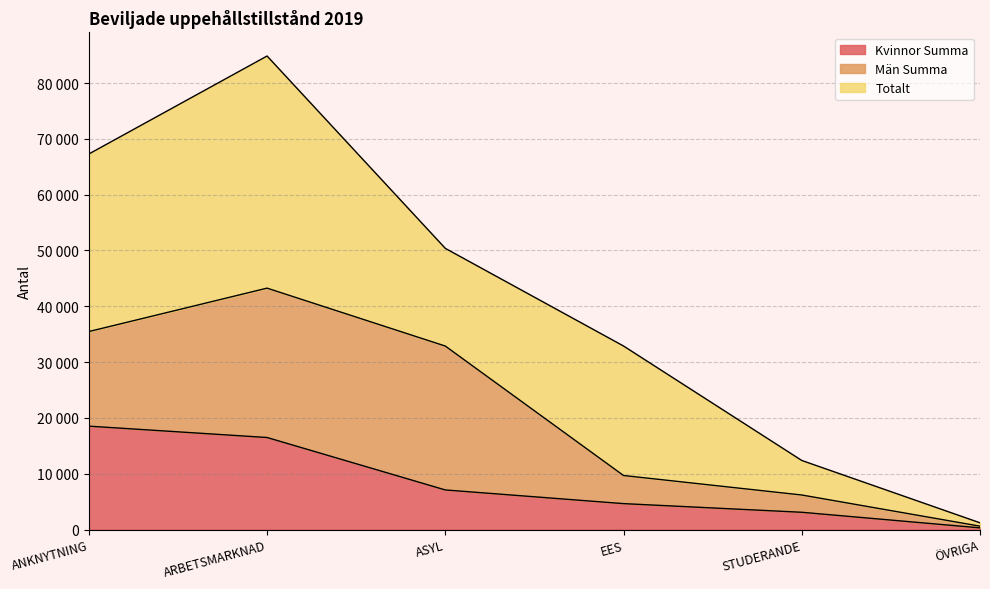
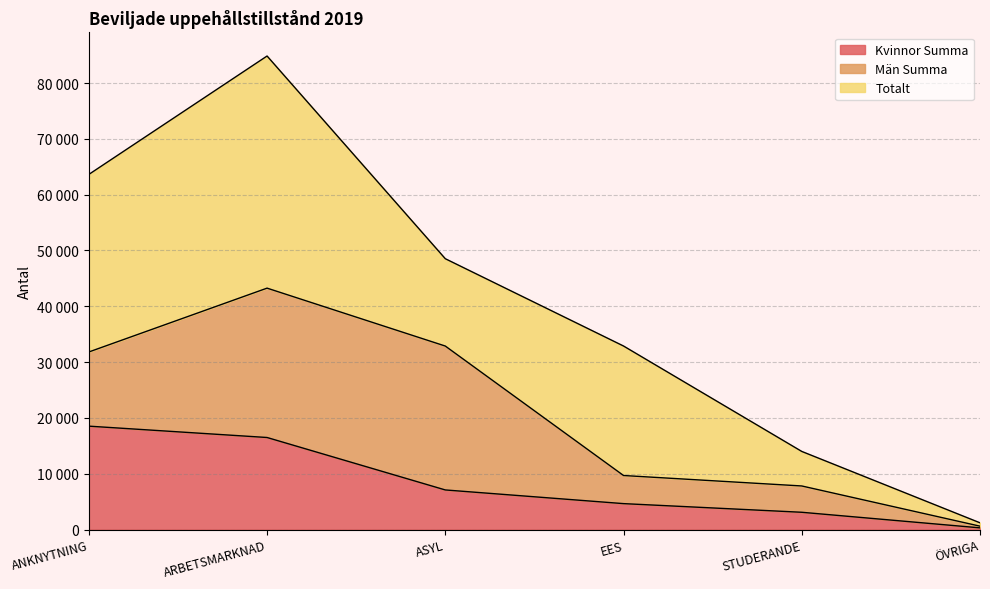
  {
    "Kvinnor Summa": {
      "ANKNYTNING": 19000,
      "ARBETSMARKNAD": 16000,
      "ASYL": 7000,
      "EES": 5000,
      "STUDERANDE": 3000
    },
    "Män Summa": {
-     "ANKNYTNING": 17000,
+     "ANKNYTNING": 13000,
      "ARBETSMARKNAD": 27000,
      "ASYL": 26000,
      "EES": 5000,
-     "STUDERANDE": 3000
+     "STUDERANDE": 5000
    },
    "Totalt": {
      "ANKNYTNING": 32000,
      "ARBETSMARKNAD": 42000,
-     "ASYL": 18000,
+     "ASYL": 16000,
      "EES": 23000,
      "STUDERANDE": 6000,
      "ÖVRIGA": 1000
    }
  }
